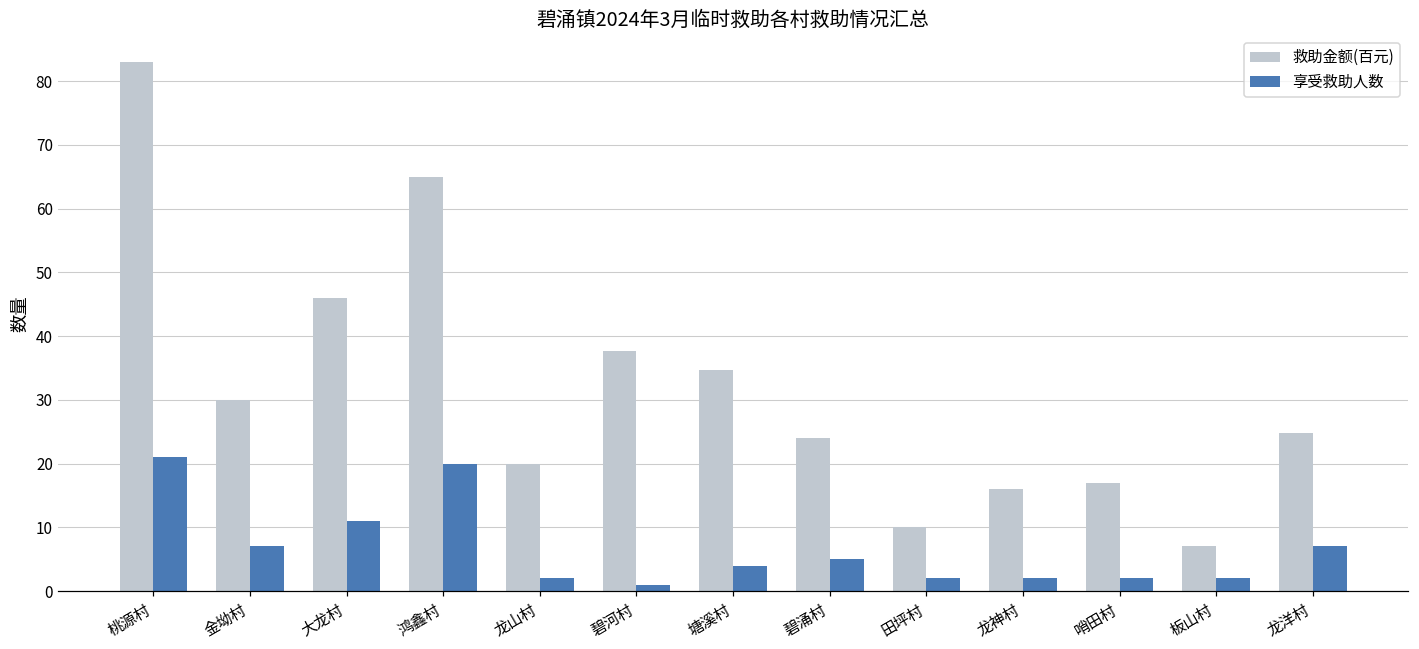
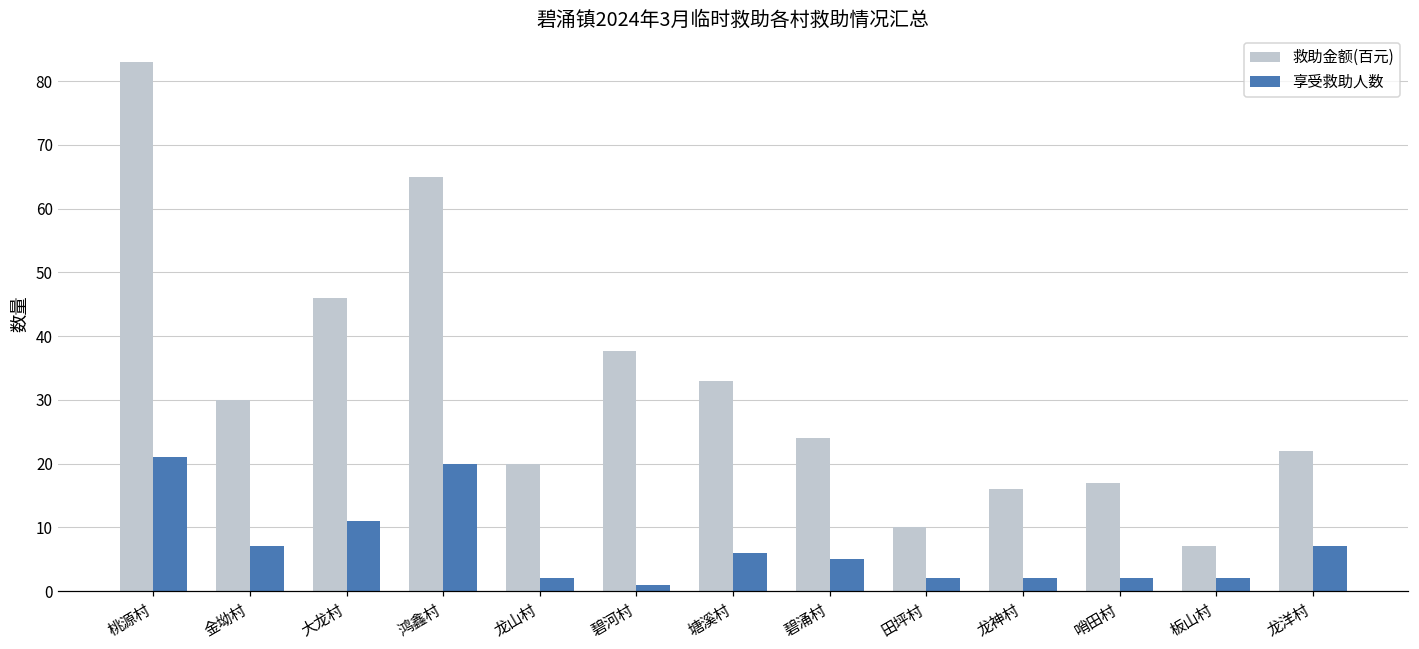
  {
    "救助金额(百元)": {
      "桃源村": 83,
      "金坳村": 30,
      "大龙村": 46,
      "鸿鑫村": 65,
      "龙山村": 20,
      "碧河村": 38,
-     "塘溪村": 35,
+     "塘溪村": 33,
      "碧涌村": 24,
      "田坪村": 10,
      "龙神村": 16,
      "哨田村": 17,
      "板山村": 7,
-     "龙洋村": 25
+     "龙洋村": 22
    },
    "享受救助人数": {
      "桃源村": 21,
      "金坳村": 7,
      "大龙村": 11,
      "鸿鑫村": 20,
      "龙山村": 2,
      "碧河村": 1,
-     "塘溪村": 4,
+     "塘溪村": 6,
      "碧涌村": 5,
      "田坪村": 2,
      "龙神村": 2,
      "哨田村": 2,
      "板山村": 2,
      "龙洋村": 7
    }
  }
